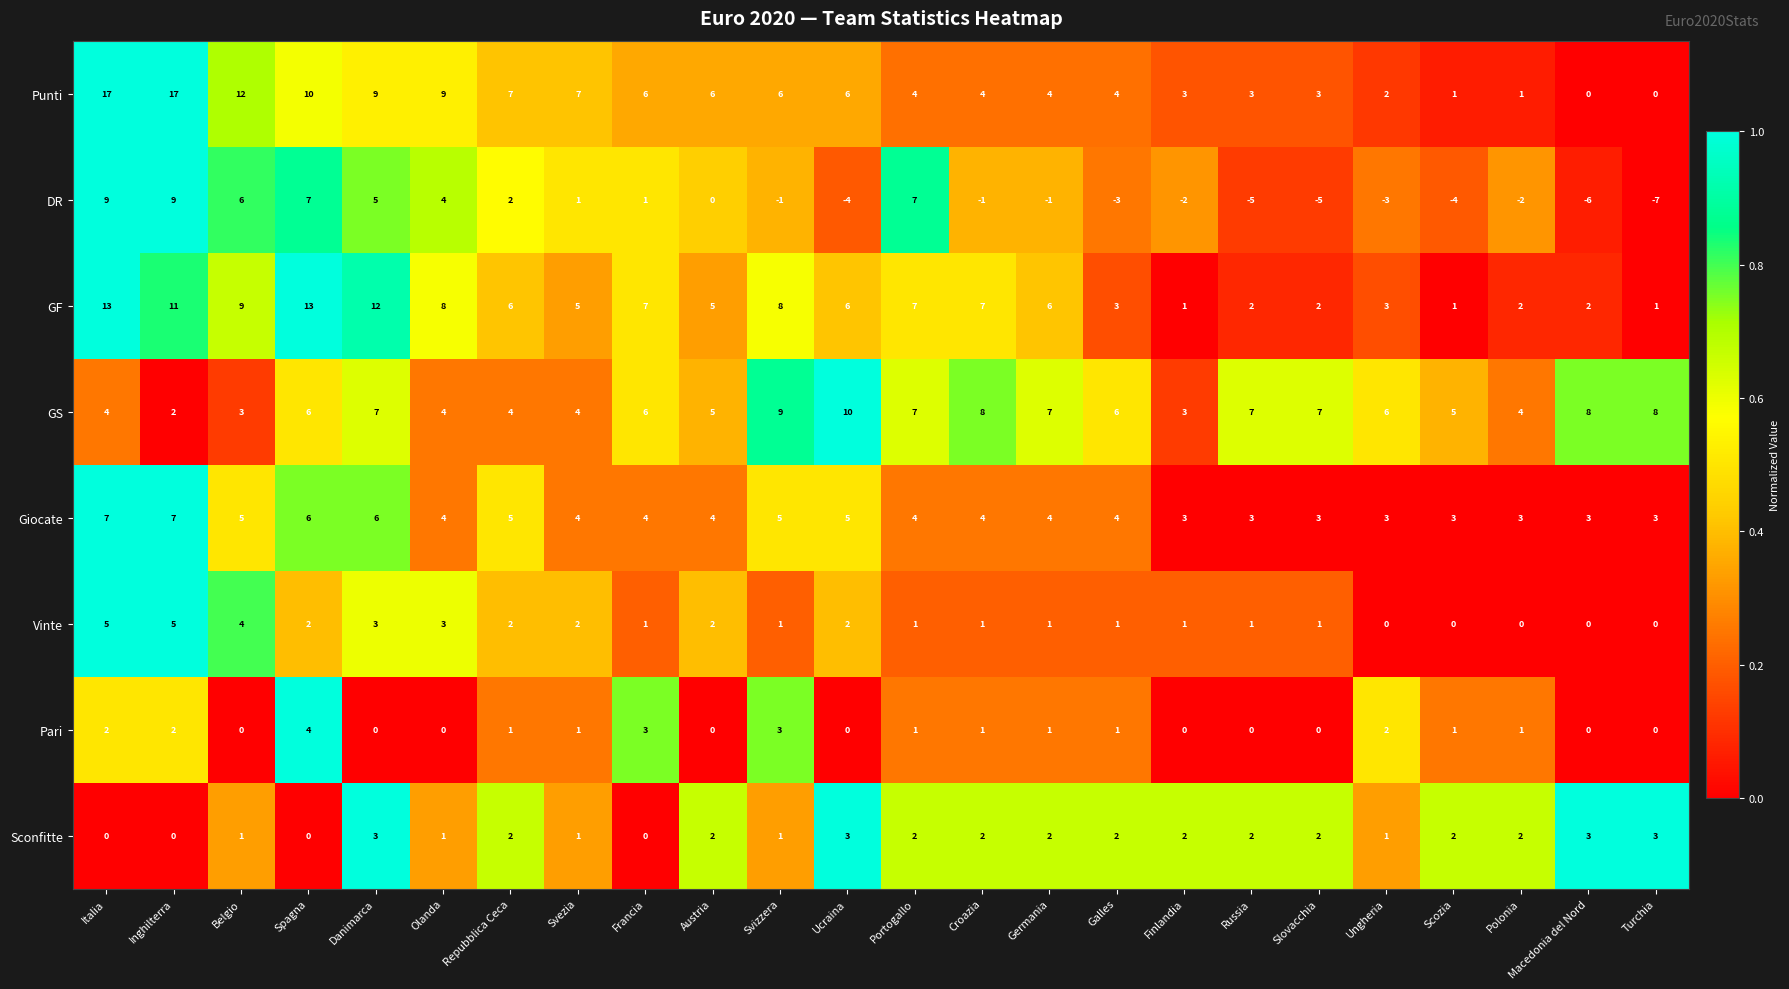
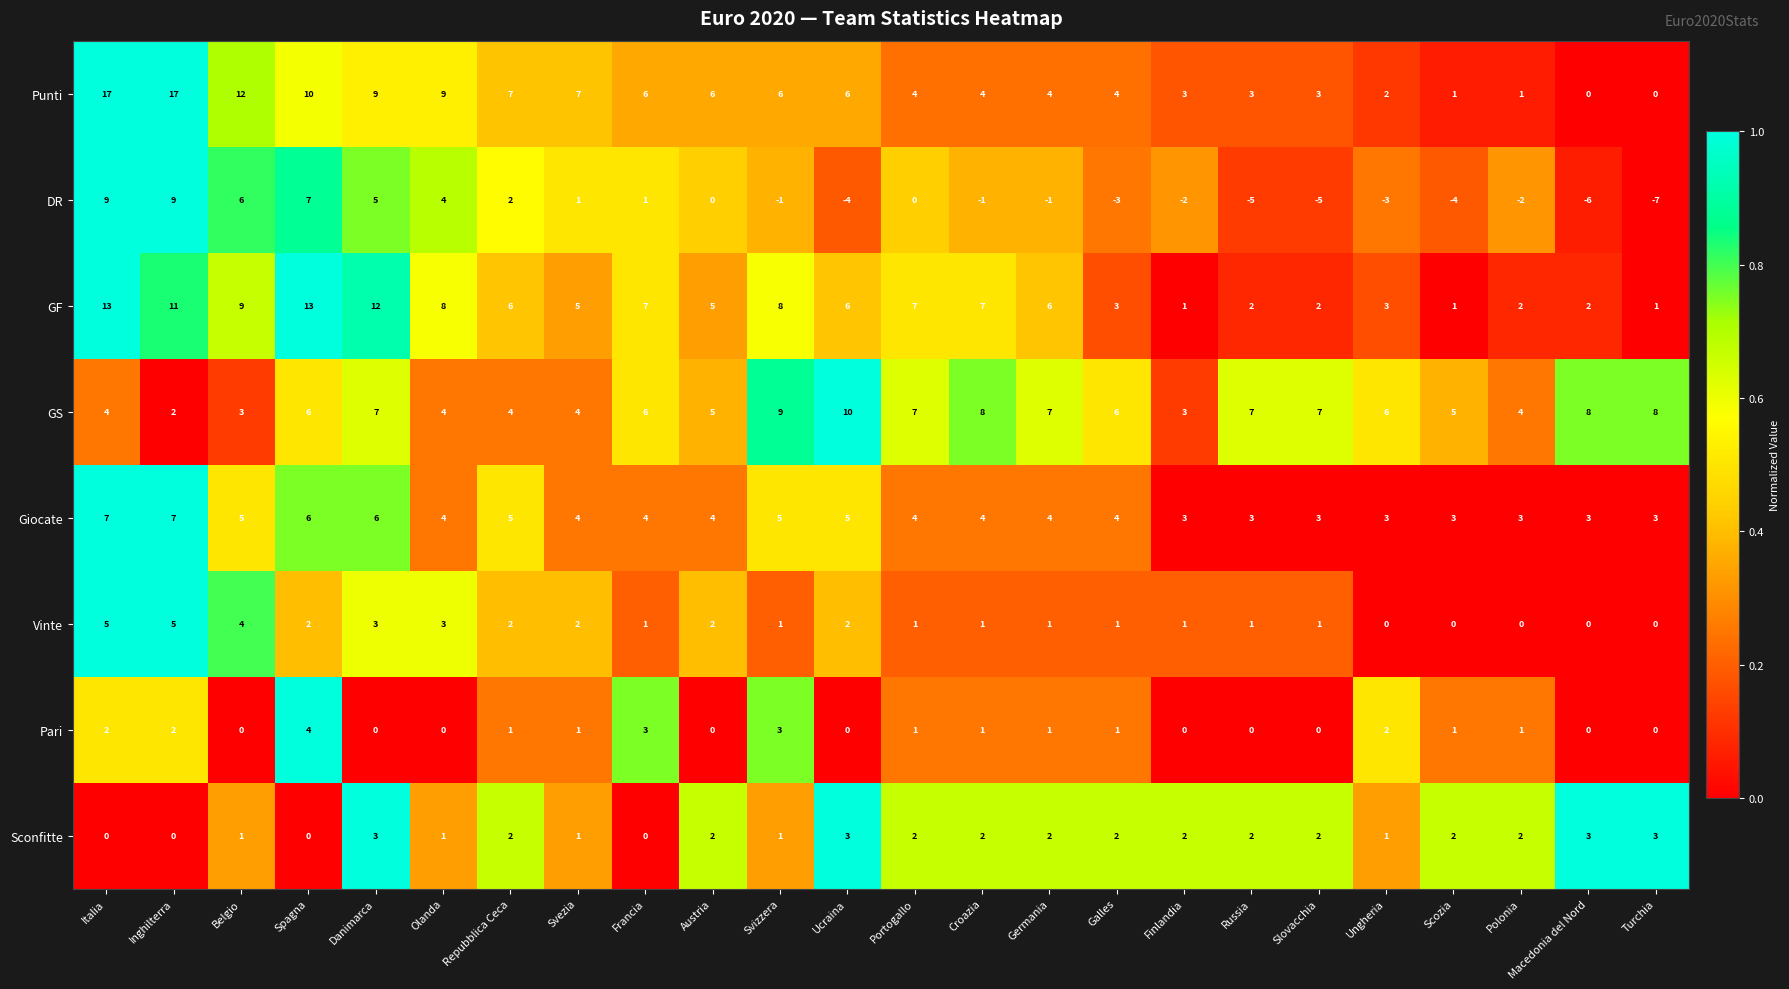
  {
    "Punti": {
      "Italia": 17,
      "Inghilterra": 17,
      "Belgio": 12,
      "Spagna": 10,
      "Danimarca": 9,
      "Olanda": 9,
      "Repubblica Ceca": 7,
      "Svezia": 7,
      "Francia": 6,
      "Austria": 6,
      "Svizzera": 6,
      "Ucraina": 6,
      "Portogallo": 4,
      "Croazia": 4,
      "Germania": 4,
      "Galles": 4,
      "Finlandia": 3,
      "Russia": 3,
      "Slovacchia": 3,
      "Ungheria": 2,
      "Scozia": 1,
      "Polonia": 1,
      "Macedonia del Nord": 0,
      "Turchia": 0
    },
    "DR": {
      "Italia": 9,
      "Inghilterra": 9,
      "Belgio": 6,
      "Spagna": 7,
      "Danimarca": 5,
      "Olanda": 4,
      "Repubblica Ceca": 2,
      "Svezia": 1,
      "Francia": 1,
      "Austria": 0,
      "Svizzera": -1,
      "Ucraina": -4,
-     "Portogallo": 7,
+     "Portogallo": 0,
      "Croazia": -1,
      "Germania": -1,
      "Galles": -3,
      "Finlandia": -2,
      "Russia": -5,
      "Slovacchia": -5,
      "Ungheria": -3,
      "Scozia": -4,
      "Polonia": -2,
      "Macedonia del Nord": -6,
      "Turchia": -7
    },
    "GF": {
      "Italia": 13,
      "Inghilterra": 11,
      "Belgio": 9,
      "Spagna": 13,
      "Danimarca": 12,
      "Olanda": 8,
      "Repubblica Ceca": 6,
      "Svezia": 5,
      "Francia": 7,
      "Austria": 5,
      "Svizzera": 8,
      "Ucraina": 6,
      "Portogallo": 7,
      "Croazia": 7,
      "Germania": 6,
      "Galles": 3,
      "Finlandia": 1,
      "Russia": 2,
      "Slovacchia": 2,
      "Ungheria": 3,
      "Scozia": 1,
      "Polonia": 2,
      "Macedonia del Nord": 2,
      "Turchia": 1
    },
    "GS": {
      "Italia": 4,
      "Inghilterra": 2,
      "Belgio": 3,
      "Spagna": 6,
      "Danimarca": 7,
      "Olanda": 4,
      "Repubblica Ceca": 4,
      "Svezia": 4,
      "Francia": 6,
      "Austria": 5,
      "Svizzera": 9,
      "Ucraina": 10,
      "Portogallo": 7,
      "Croazia": 8,
      "Germania": 7,
      "Galles": 6,
      "Finlandia": 3,
      "Russia": 7,
      "Slovacchia": 7,
      "Ungheria": 6,
      "Scozia": 5,
      "Polonia": 4,
      "Macedonia del Nord": 8,
      "Turchia": 8
    },
    "Giocate": {
      "Italia": 7,
      "Inghilterra": 7,
      "Belgio": 5,
      "Spagna": 6,
      "Danimarca": 6,
      "Olanda": 4,
      "Repubblica Ceca": 5,
      "Svezia": 4,
      "Francia": 4,
      "Austria": 4,
      "Svizzera": 5,
      "Ucraina": 5,
      "Portogallo": 4,
      "Croazia": 4,
      "Germania": 4,
      "Galles": 4,
      "Finlandia": 3,
      "Russia": 3,
      "Slovacchia": 3,
      "Ungheria": 3,
      "Scozia": 3,
      "Polonia": 3,
      "Macedonia del Nord": 3,
      "Turchia": 3
    },
    "Vinte": {
      "Italia": 5,
      "Inghilterra": 5,
      "Belgio": 4,
      "Spagna": 2,
      "Danimarca": 3,
      "Olanda": 3,
      "Repubblica Ceca": 2,
      "Svezia": 2,
      "Francia": 1,
      "Austria": 2,
      "Svizzera": 1,
      "Ucraina": 2,
      "Portogallo": 1,
      "Croazia": 1,
      "Germania": 1,
      "Galles": 1,
      "Finlandia": 1,
      "Russia": 1,
      "Slovacchia": 1,
      "Ungheria": 0,
      "Scozia": 0,
      "Polonia": 0,
      "Macedonia del Nord": 0,
      "Turchia": 0
    },
    "Pari": {
      "Italia": 2,
      "Inghilterra": 2,
      "Belgio": 0,
      "Spagna": 4,
      "Danimarca": 0,
      "Olanda": 0,
      "Repubblica Ceca": 1,
      "Svezia": 1,
      "Francia": 3,
      "Austria": 0,
      "Svizzera": 3,
      "Ucraina": 0,
      "Portogallo": 1,
      "Croazia": 1,
      "Germania": 1,
      "Galles": 1,
      "Finlandia": 0,
      "Russia": 0,
      "Slovacchia": 0,
      "Ungheria": 2,
      "Scozia": 1,
      "Polonia": 1,
      "Macedonia del Nord": 0,
      "Turchia": 0
    },
    "Sconfitte": {
      "Italia": 0,
      "Inghilterra": 0,
      "Belgio": 1,
      "Spagna": 0,
      "Danimarca": 3,
      "Olanda": 1,
      "Repubblica Ceca": 2,
      "Svezia": 1,
      "Francia": 0,
      "Austria": 2,
      "Svizzera": 1,
      "Ucraina": 3,
      "Portogallo": 2,
      "Croazia": 2,
      "Germania": 2,
      "Galles": 2,
      "Finlandia": 2,
      "Russia": 2,
      "Slovacchia": 2,
      "Ungheria": 1,
      "Scozia": 2,
      "Polonia": 2,
      "Macedonia del Nord": 3,
      "Turchia": 3
    }
  }
